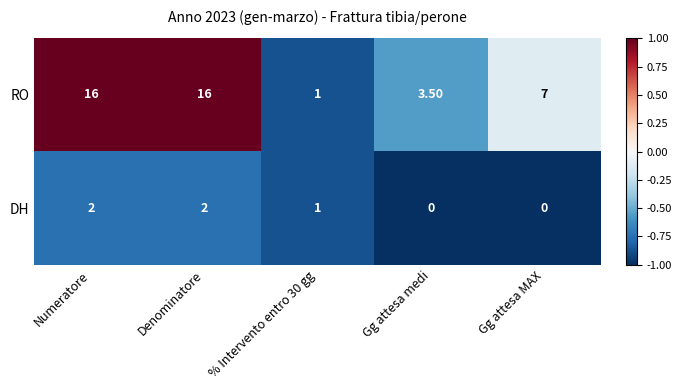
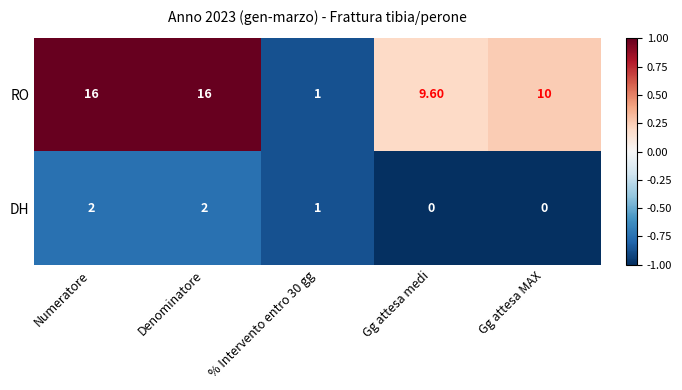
  {
    "RO": {
      "Numeratore": 16,
      "Denominatore": 16,
      "% Intervento entro 30 gg": 1,
-     "Gg attesa medi": 3.50,
-     "Gg attesa MAX": 7
+     "Gg attesa medi": 9.60,
+     "Gg attesa MAX": 10
    },
    "DH": {
      "Numeratore": 2,
      "Denominatore": 2,
      "% Intervento entro 30 gg": 1,
      "Gg attesa medi": 0,
      "Gg attesa MAX": 0
    }
  }
